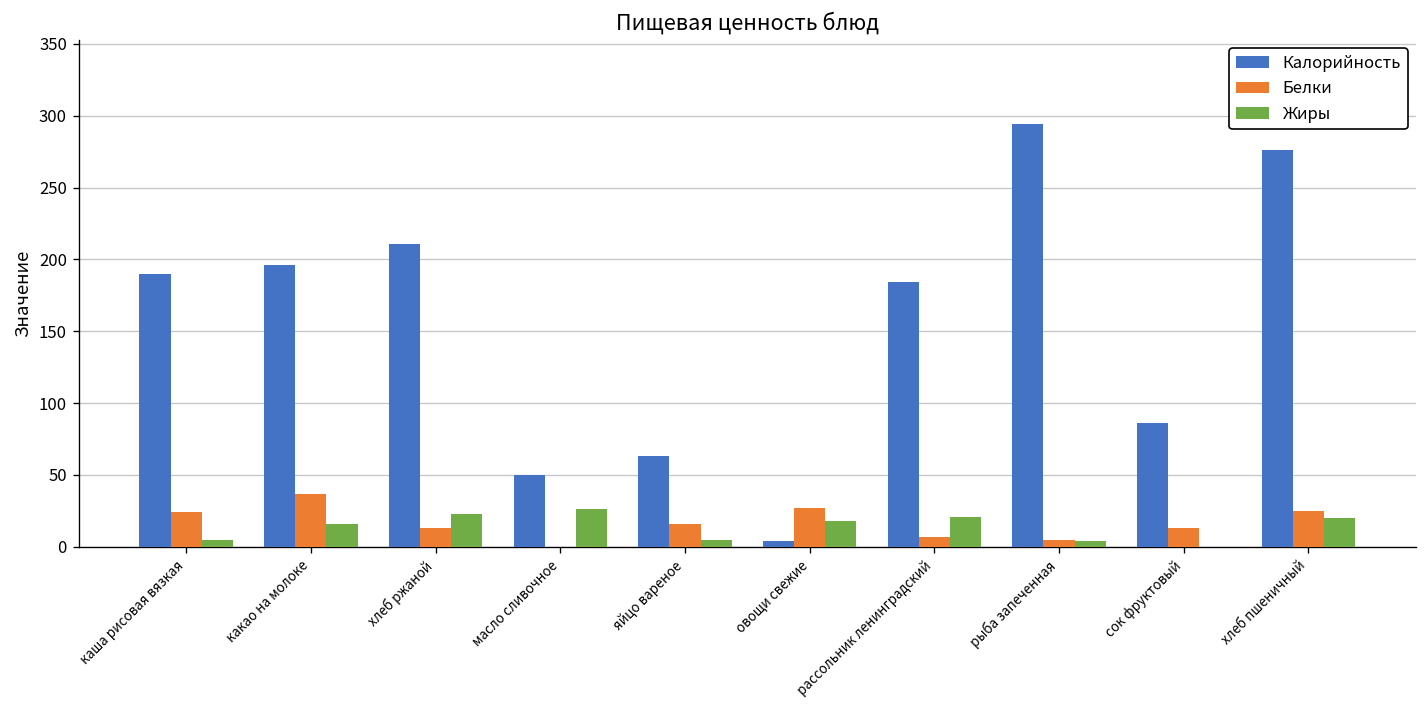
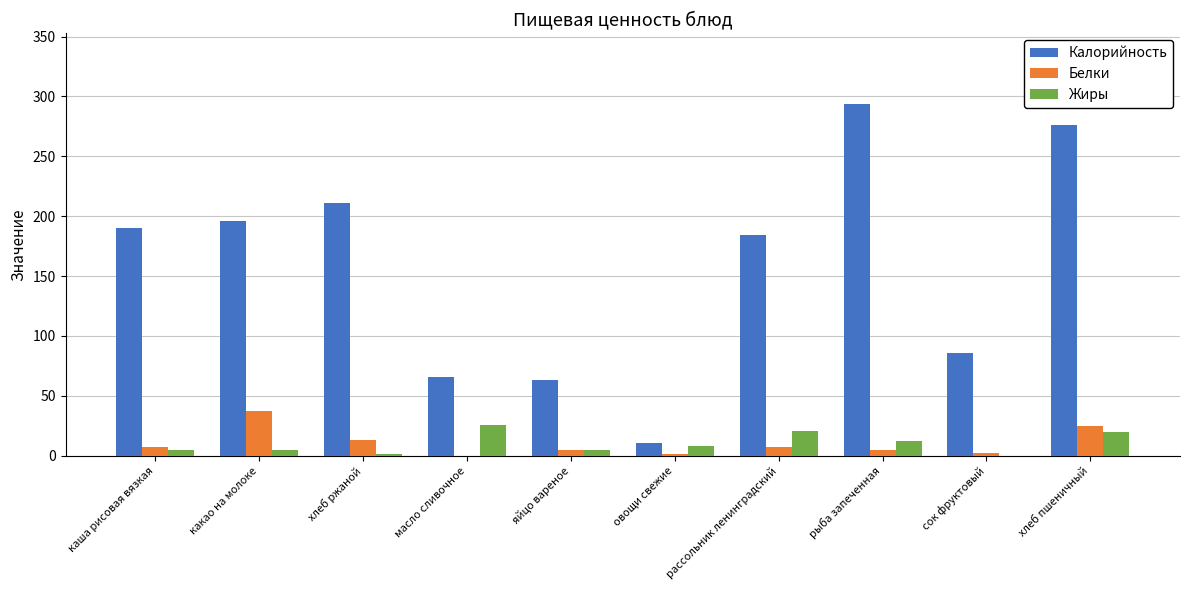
  {
    "Калорийность": {
      "каша рисовая вязкая": 190,
      "какао на молоке": 196,
      "хлеб ржаной": 211,
-     "масло сливочное": 50,
+     "масло сливочное": 66,
      "яйцо вареное": 63,
-     "овощи свежие": 4,
+     "овощи свежие": 11,
      "рассольник ленинградский": 184,
      "рыба запеченная": 294,
      "сок фруктовый": 86,
      "хлеб пшеничный": 276
    },
    "Белки": {
-     "каша рисовая вязкая": 24,
+     "каша рисовая вязкая": 7,
      "какао на молоке": 37,
      "хлеб ржаной": 13,
      "масло сливочное": 0,
-     "яйцо вареное": 16,
-     "овощи свежие": 27,
+     "яйцо вареное": 5,
+     "овощи свежие": 1,
      "рассольник ленинградский": 7,
      "рыба запеченная": 5,
-     "сок фруктовый": 13,
+     "сок фруктовый": 2,
      "хлеб пшеничный": 25
    },
    "Жиры": {
      "каша рисовая вязкая": 5,
-     "какао на молоке": 16,
-     "хлеб ржаной": 23,
+     "какао на молоке": 5,
+     "хлеб ржаной": 1,
      "масло сливочное": 26,
      "яйцо вареное": 5,
-     "овощи свежие": 18,
+     "овощи свежие": 8,
      "рассольник ленинградский": 21,
-     "рыба запеченная": 4,
+     "рыба запеченная": 12,
      "сок фруктовый": 0,
      "хлеб пшеничный": 20
    }
  }
